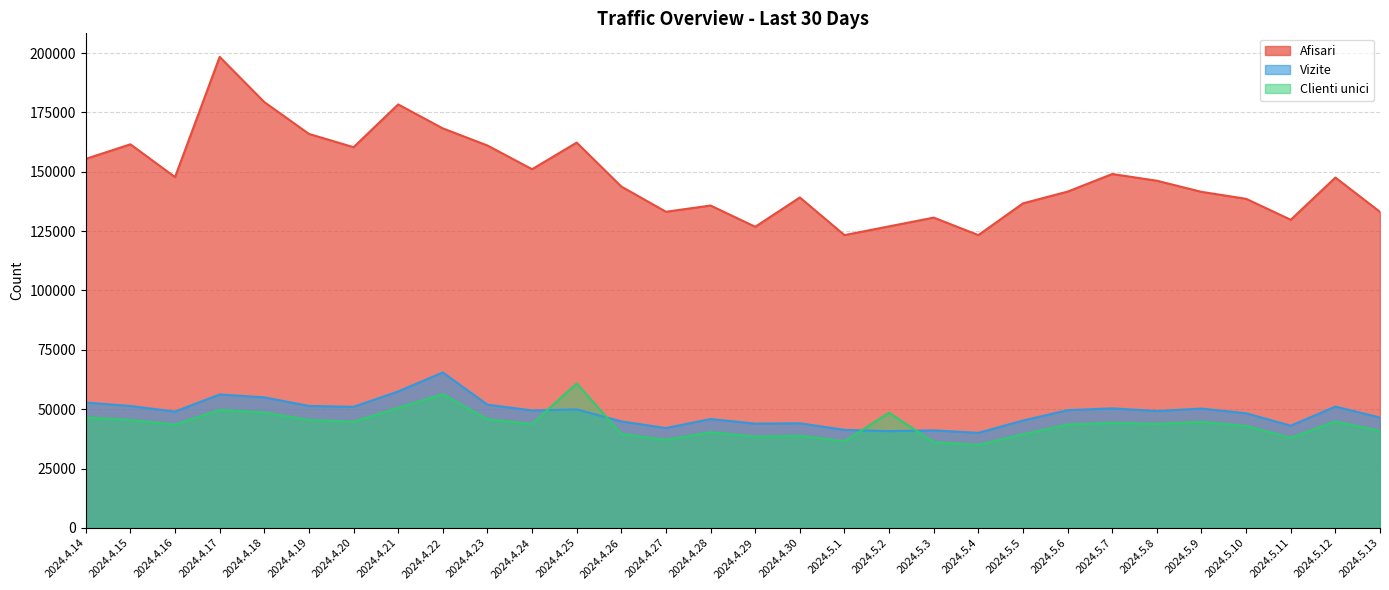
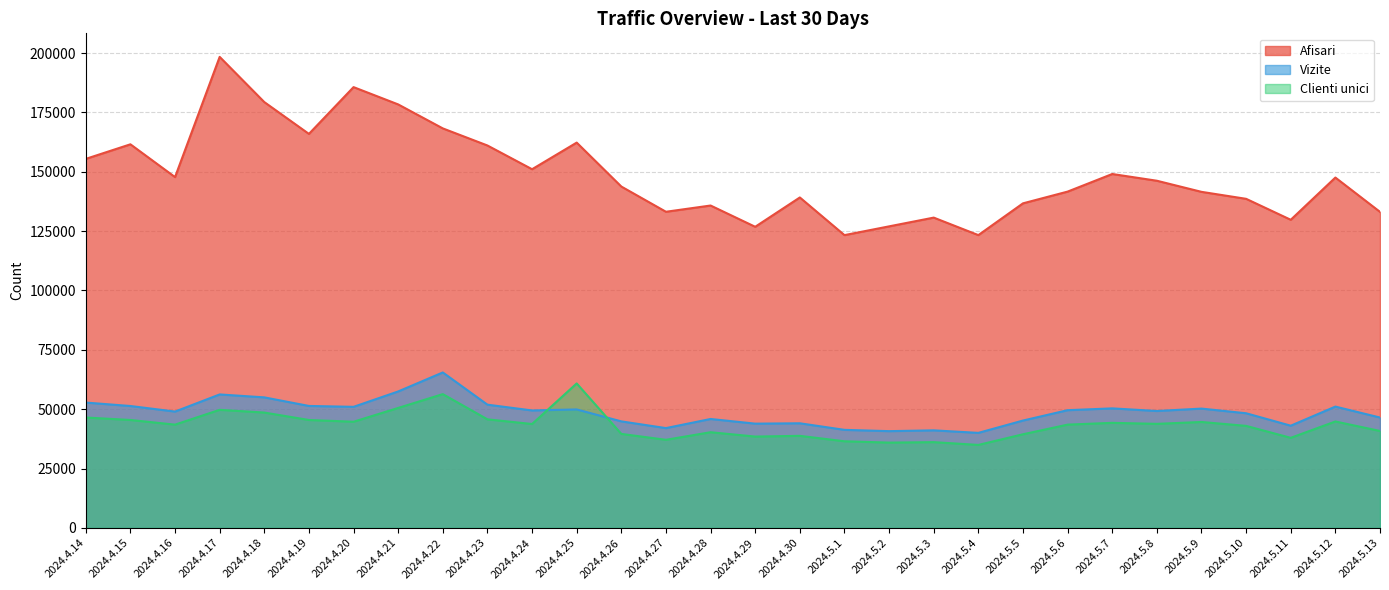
  {
    "Afisari": {
      "2024.4.14": 155000,
      "2024.4.15": 162000,
      "2024.4.16": 148000,
      "2024.4.17": 198000,
      "2024.4.18": 179000,
      "2024.4.19": 166000,
-     "2024.4.20": 160000,
+     "2024.4.20": 186000,
      "2024.4.21": 178000,
      "2024.4.22": 168000,
      "2024.4.23": 161000,
      "2024.4.24": 151000,
      "2024.4.25": 162000,
      "2024.4.26": 144000,
      "2024.4.27": 133000,
      "2024.4.28": 136000,
      "2024.4.29": 127000,
      "2024.4.30": 139000,
      "2024.5.1": 123000,
      "2024.5.2": 127000,
      "2024.5.3": 131000,
      "2024.5.4": 123000,
      "2024.5.5": 137000,
      "2024.5.6": 142000,
      "2024.5.7": 149000,
      "2024.5.8": 146000,
      "2024.5.9": 142000,
      "2024.5.10": 139000,
      "2024.5.11": 130000,
      "2024.5.12": 148000,
      "2024.5.13": 133000
    },
    "Vizite": {
      "2024.4.14": 53000,
      "2024.4.15": 51000,
      "2024.4.16": 49000,
      "2024.4.17": 56000,
      "2024.4.18": 55000,
      "2024.4.19": 51000,
      "2024.4.20": 51000,
      "2024.4.21": 57000,
      "2024.4.22": 65000,
      "2024.4.23": 52000,
      "2024.4.24": 49000,
      "2024.4.25": 50000,
      "2024.4.26": 45000,
      "2024.4.27": 42000,
      "2024.4.28": 46000,
      "2024.4.29": 44000,
      "2024.4.30": 44000,
      "2024.5.1": 41000,
      "2024.5.2": 41000,
      "2024.5.3": 41000,
      "2024.5.4": 40000,
      "2024.5.5": 45000,
      "2024.5.6": 50000,
      "2024.5.7": 50000,
      "2024.5.8": 49000,
      "2024.5.9": 50000,
      "2024.5.10": 48000,
      "2024.5.11": 43000,
      "2024.5.12": 51000,
      "2024.5.13": 46000
    },
    "Clienti unici": {
      "2024.4.14": 47000,
      "2024.4.15": 45000,
      "2024.4.16": 44000,
      "2024.4.17": 50000,
      "2024.4.18": 49000,
      "2024.4.19": 45000,
      "2024.4.20": 45000,
      "2024.4.21": 51000,
      "2024.4.22": 56000,
      "2024.4.23": 46000,
      "2024.4.24": 44000,
      "2024.4.25": 61000,
      "2024.4.26": 40000,
      "2024.4.27": 37000,
      "2024.4.28": 40000,
      "2024.4.29": 38000,
      "2024.4.30": 39000,
      "2024.5.1": 36000,
-     "2024.5.2": 49000,
+     "2024.5.2": 36000,
      "2024.5.3": 36000,
      "2024.5.4": 35000,
      "2024.5.5": 39000,
      "2024.5.6": 44000,
      "2024.5.7": 44000,
      "2024.5.8": 44000,
      "2024.5.9": 45000,
      "2024.5.10": 43000,
      "2024.5.11": 38000,
      "2024.5.12": 45000,
      "2024.5.13": 41000
    }
  }
